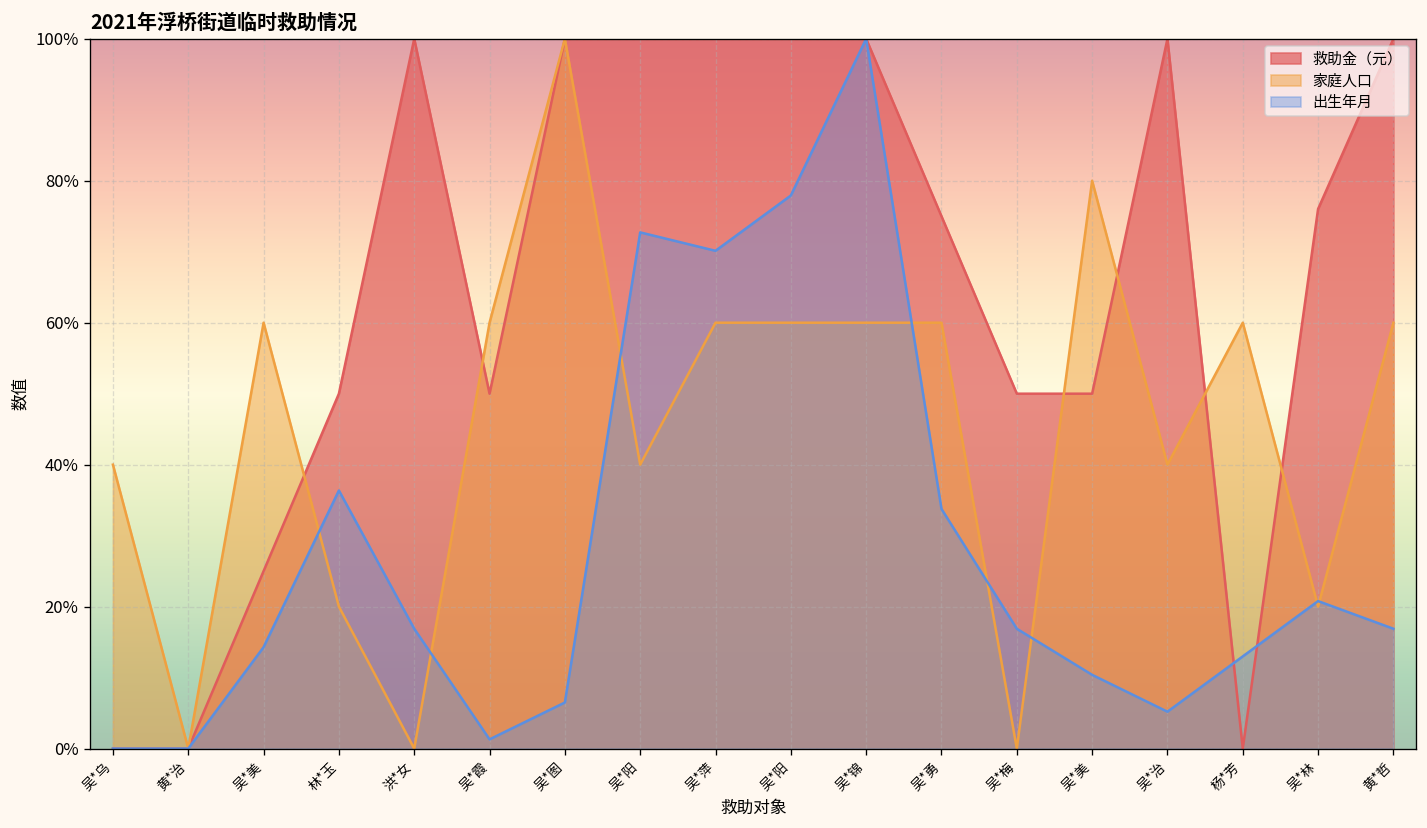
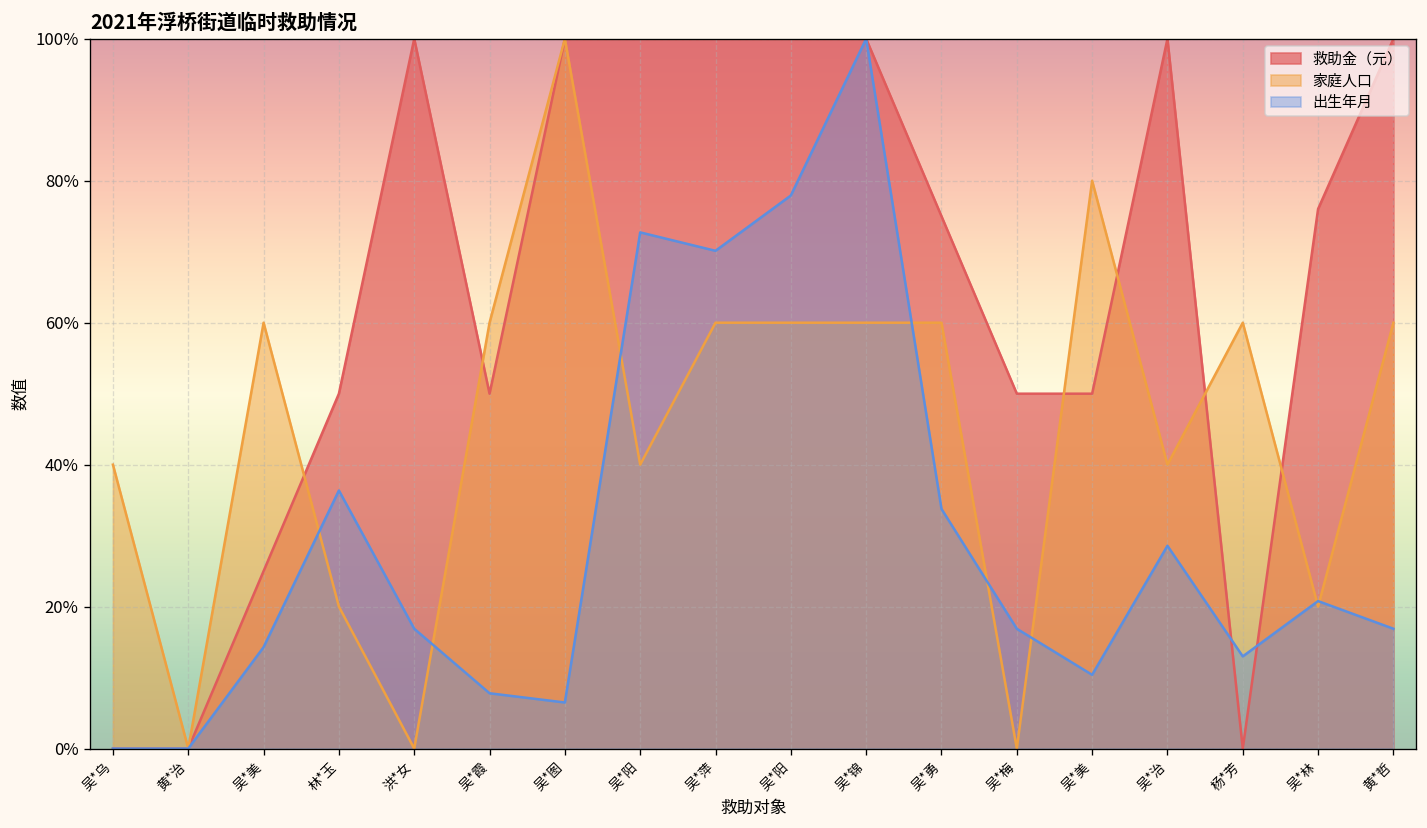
  {
    "救助金（元）": {
      "林*玉": "50%",
      "洪*女": "100%",
      "吴*霞": "50%",
      "吴*萍": "100%",
      "吴*勇": "75%",
      "吴*梅": "50%",
      "吴*治": "100%",
      "杨*芳": "0%",
      "吴*林": "76%",
      "黄*哲": "100%"
    },
    "家庭人口": {
      "吴*乌": "40%",
      "林*玉": "20%",
      "洪*女": "0%",
      "吴*霞": "60%",
      "吴*萍": "60%",
      "吴*锦": "60%",
      "吴*勇": "60%",
      "吴*梅": "0%",
      "吴*治": "40%",
      "杨*芳": "60%",
      "吴*林": "20%",
      "黄*哲": "60%"
    },
    "出生年月": {
      "林*玉": "36%",
      "洪*女": "17%",
-     "吴*霞": "1%",
+     "吴*霞": "8%",
      "吴*图": "6%",
      "吴*萍": "70%",
      "吴*勇": "34%",
      "吴*梅": "17%",
-     "吴*治": "5%",
+     "吴*治": "29%",
      "杨*芳": "13%",
      "吴*林": "21%",
      "黄*哲": "17%"
    }
  }
